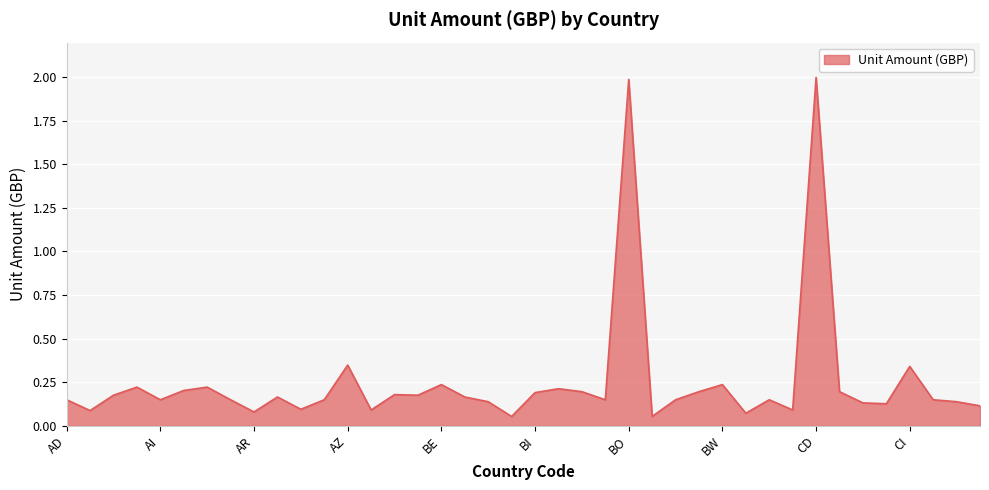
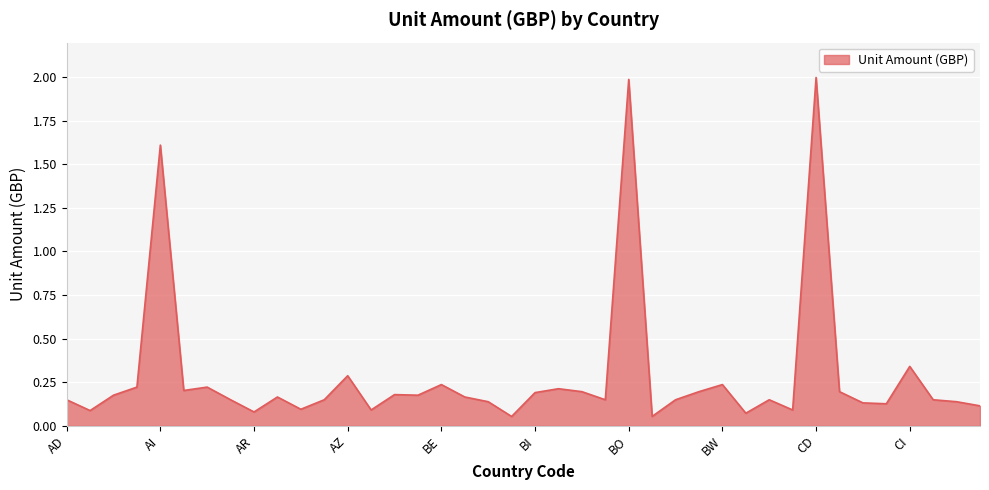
  {
    "AD": 0.15,
-   "AI": 0.15,
+   "AI": 1.61,
    "AR": 0.08,
-   "AZ": 0.35,
+   "AZ": 0.29,
    "BE": 0.24,
    "BI": 0.19,
    "BO": 1.99,
    "BW": 0.24,
    "CD": 2.00,
    "CI": 0.34
  }
